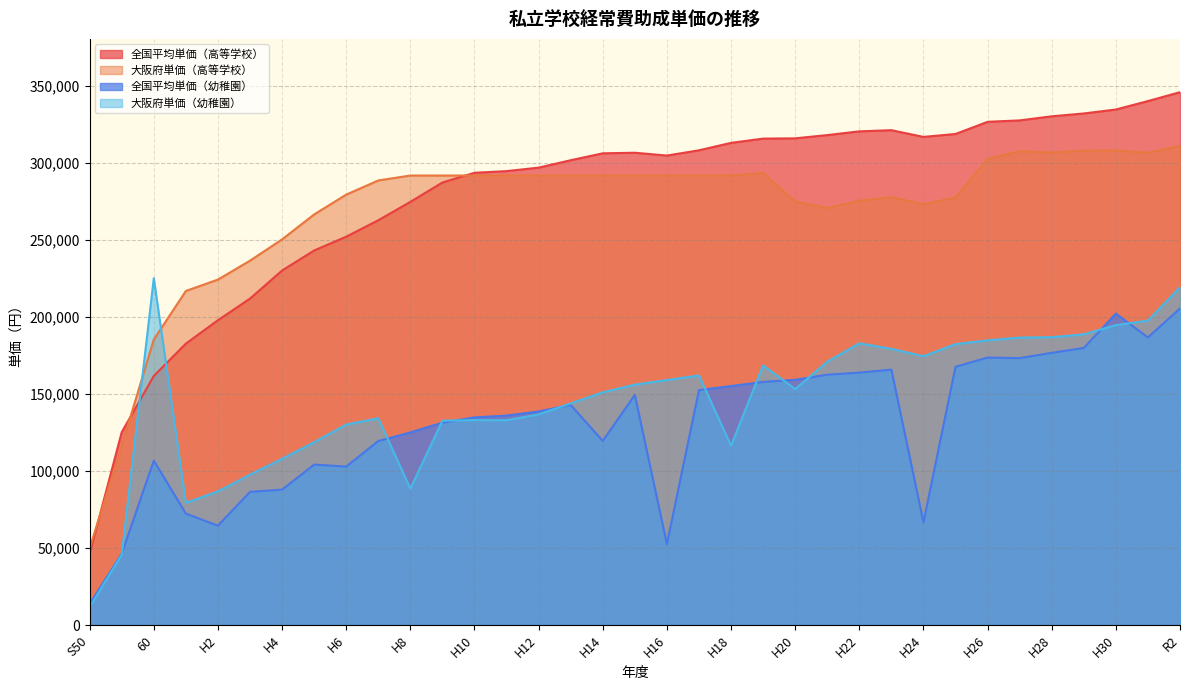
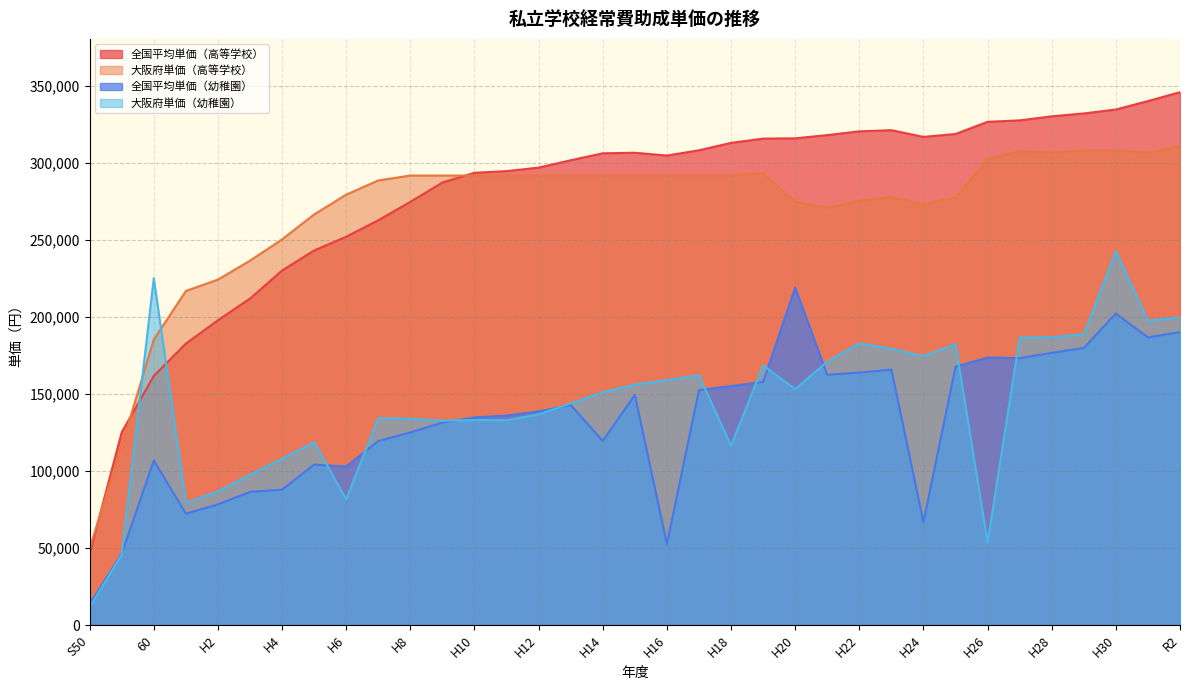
  {
    "全国平均単価（幼稚園）": {
      "S50": "14,000",
      "60": "107,000",
-     "H2": "65,000",
+     "H2": "78,000",
      "H4": "88,000",
      "H6": "103,000",
      "H8": "125,000",
      "H10": "135,000",
      "H12": "139,000",
      "H14": "120,000",
      "H16": "53,000",
      "H18": "155,000",
-     "H20": "159,000",
+     "H20": "219,000",
      "H22": "164,000",
      "H24": "67,000",
      "H26": "174,000",
      "H28": "177,000",
      "H30": "202,000",
-     "R2": "206,000"
+     "R2": "190,000"
    },
    "大阪府単価（幼稚園）": {
      "S50": "12,000",
      "60": "225,000",
      "H2": "87,000",
      "H4": "108,000",
-     "H6": "130,000",
-     "H8": "89,000",
+     "H6": "82,000",
+     "H8": "134,000",
      "H10": "133,000",
      "H12": "137,000",
      "H14": "151,000",
      "H16": "159,000",
      "H18": "117,000",
      "H20": "153,000",
      "H22": "183,000",
      "H24": "175,000",
-     "H26": "185,000",
+     "H26": "54,000",
      "H28": "187,000",
-     "H30": "195,000",
-     "R2": "219,000"
+     "H30": "243,000",
+     "R2": "200,000"
    }
  }
